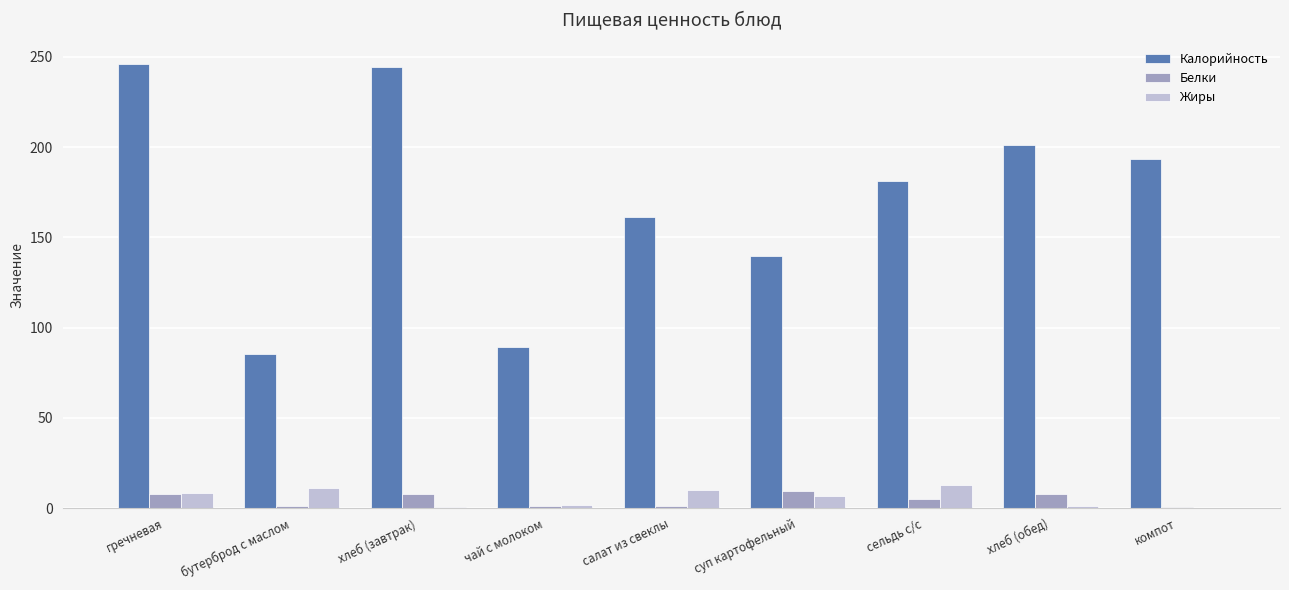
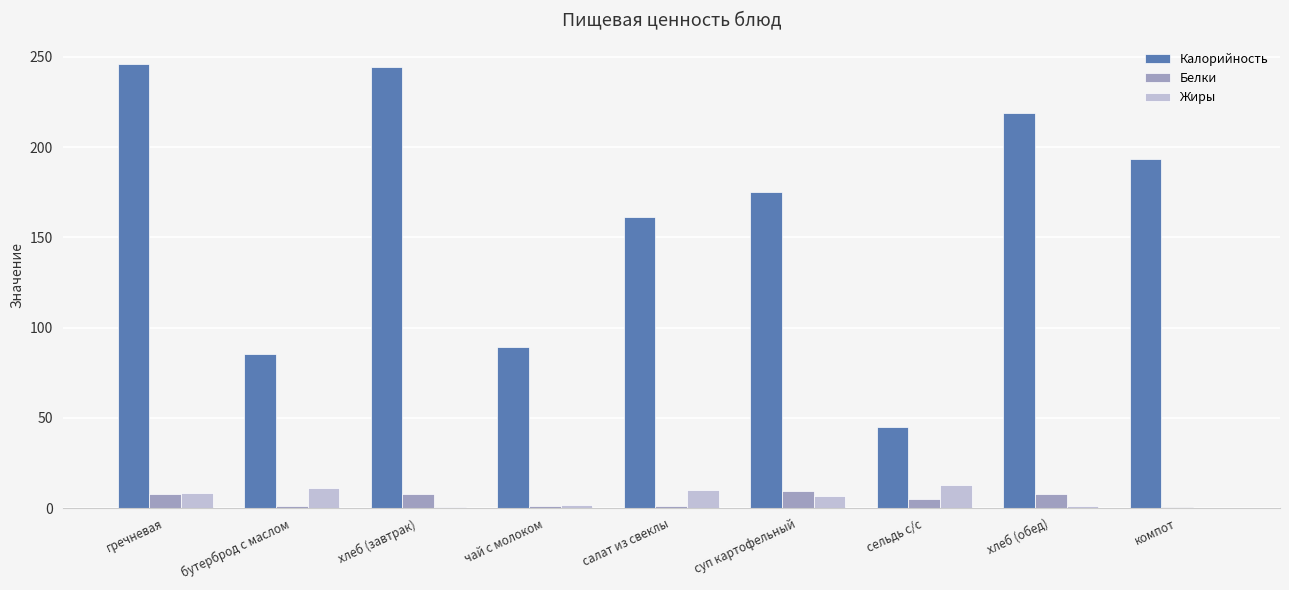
  {
    "Калорийность": {
      "гречневая": 246,
      "бутерброд с маслом": 85,
      "хлеб (завтрак)": 245,
      "чай с молоком": 89,
      "салат из свеклы": 161,
-     "суп картофельный": 140,
-     "сельдь с/с": 181,
-     "хлеб (обед)": 201,
+     "суп картофельный": 175,
+     "сельдь с/с": 45,
+     "хлеб (обед)": 219,
      "компот": 193
    }
  }
